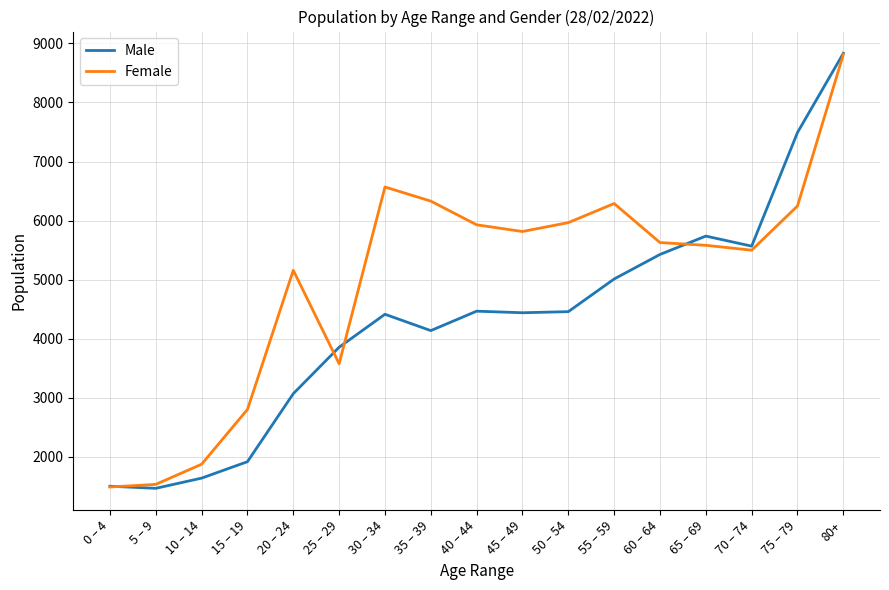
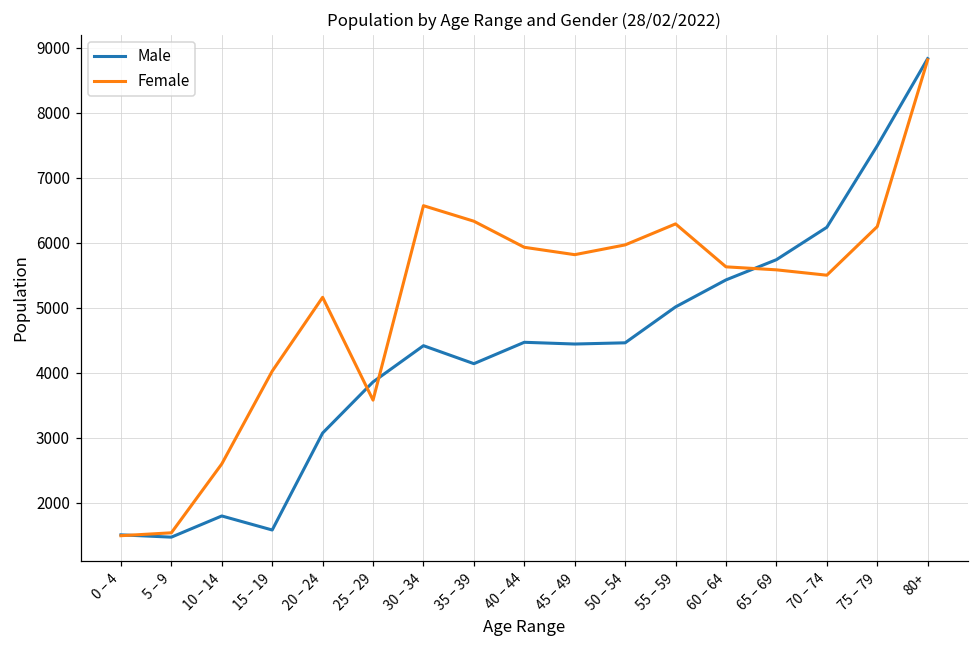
  {
    "Male": {
      "5 – 9": 1500,
-     "10 – 14": 1600,
-     "15 – 19": 1900,
+     "10 – 14": 1800,
+     "15 – 19": 1600,
      "20 – 24": 3100,
      "25 – 29": 3900,
      "30 – 34": 4400,
      "35 – 39": 4100,
      "40 – 44": 4500,
      "45 – 49": 4400,
      "50 – 54": 4500,
      "55 – 59": 5000,
      "60 – 64": 5400,
      "65 – 69": 5700,
-     "70 – 74": 5600,
+     "70 – 74": 6200,
      "75 – 79": 7500
    },
    "Female": {
      "5 – 9": 1500,
-     "10 – 14": 1900,
-     "15 – 19": 2800,
+     "10 – 14": 2600,
+     "15 – 19": 4000,
      "20 – 24": 5200,
      "25 – 29": 3600,
      "30 – 34": 6600,
      "35 – 39": 6300,
      "40 – 44": 5900,
      "45 – 49": 5800,
      "50 – 54": 6000,
      "55 – 59": 6300,
      "60 – 64": 5600,
      "65 – 69": 5600,
      "70 – 74": 5500,
      "75 – 79": 6200
    }
  }
